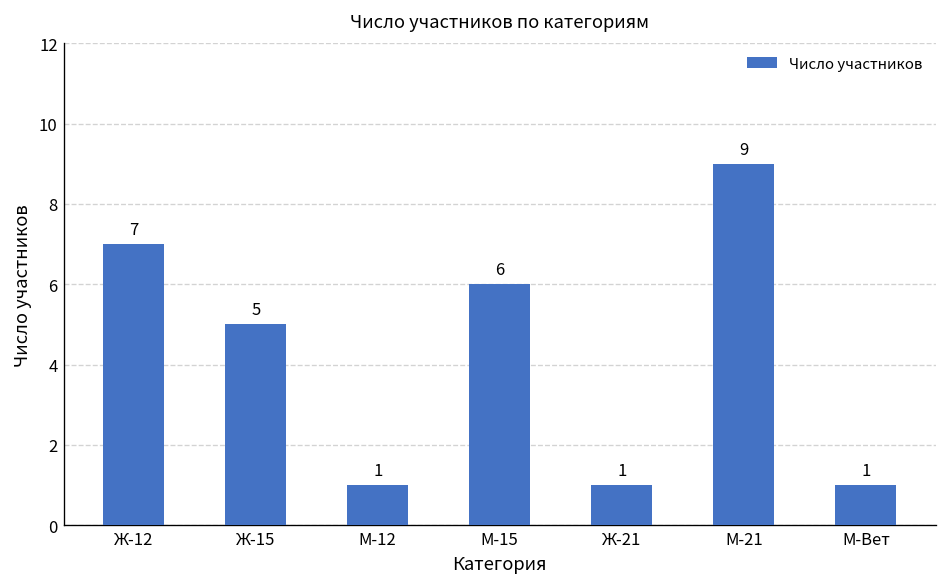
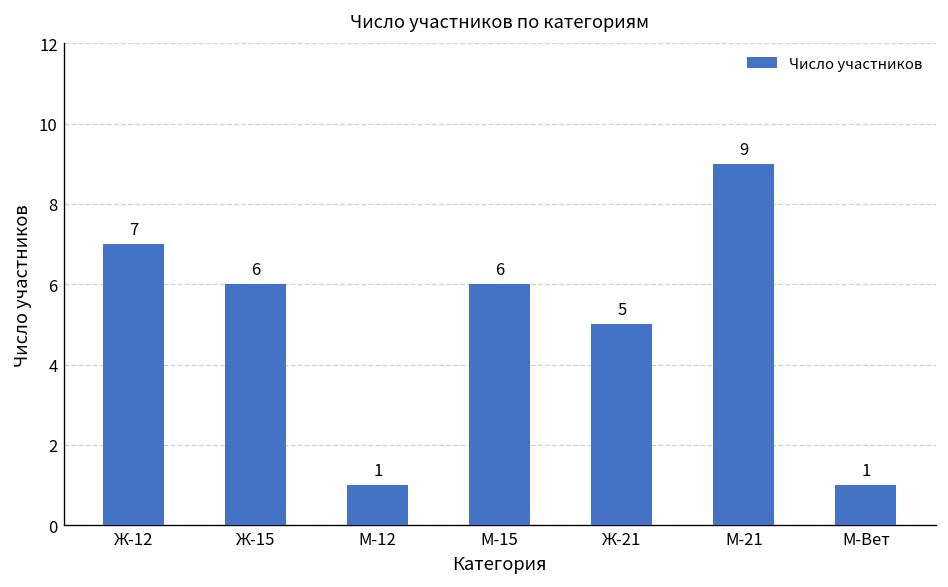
  {
    "Ж-12": 7,
-   "Ж-15": 5,
+   "Ж-15": 6,
    "М-12": 1,
    "М-15": 6,
-   "Ж-21": 1,
+   "Ж-21": 5,
    "М-21": 9,
    "М-Вет": 1
  }
